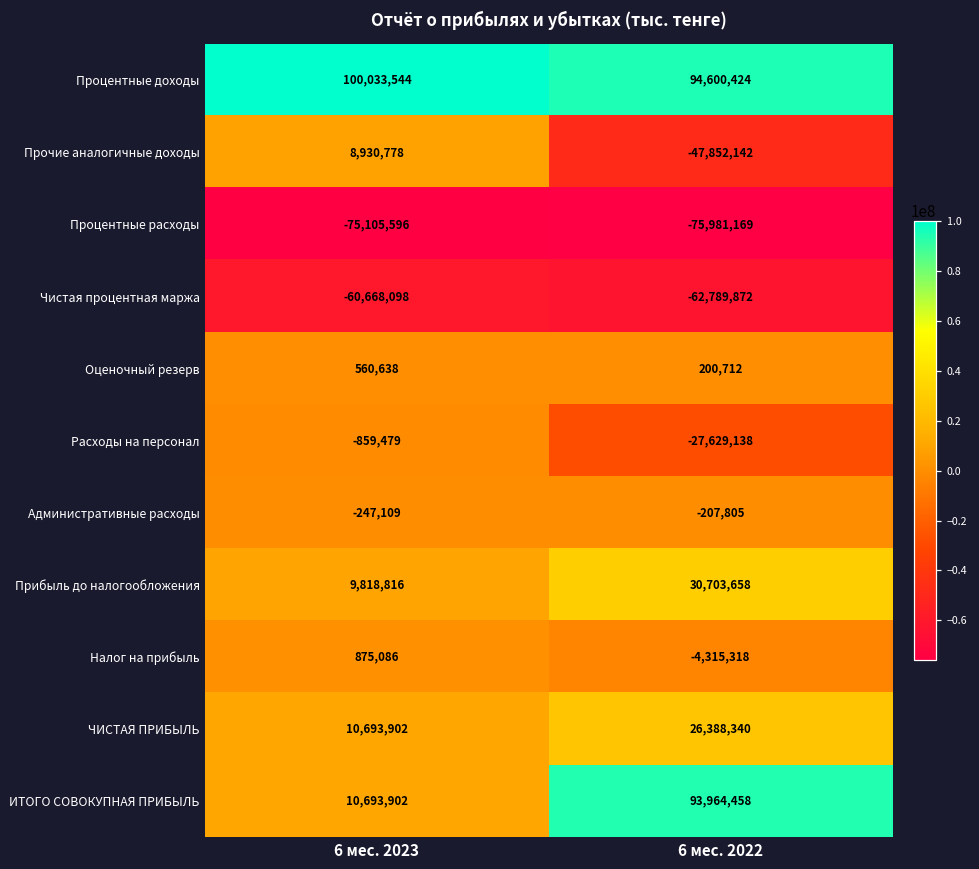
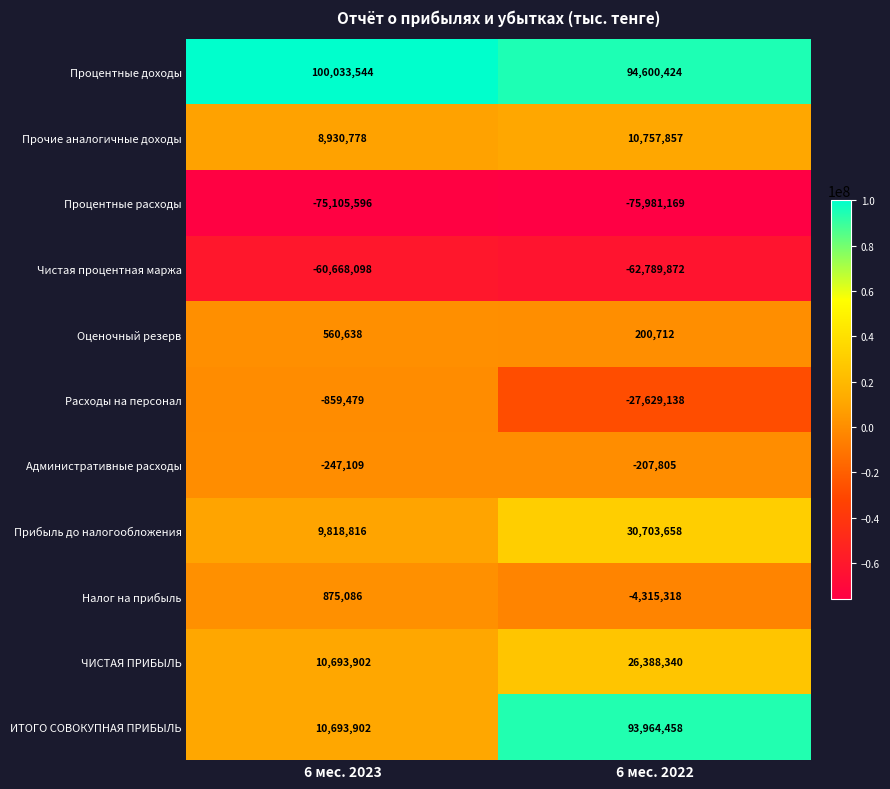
  {
    "Процентные доходы": {
      "6 мес. 2023": "100,033,544",
      "6 мес. 2022": "94,600,424"
    },
    "Прочие аналогичные доходы": {
      "6 мес. 2023": "8,930,778",
-     "6 мес. 2022": "-47,852,142"
+     "6 мес. 2022": "10,757,857"
    },
    "Процентные расходы": {
      "6 мес. 2023": "-75,105,596",
      "6 мес. 2022": "-75,981,169"
    },
    "Чистая процентная маржа": {
      "6 мес. 2023": "-60,668,098",
      "6 мес. 2022": "-62,789,872"
    },
    "Оценочный резерв": {
      "6 мес. 2023": "560,638",
      "6 мес. 2022": "200,712"
    },
    "Расходы на персонал": {
      "6 мес. 2023": "-859,479",
      "6 мес. 2022": "-27,629,138"
    },
    "Административные расходы": {
      "6 мес. 2023": "-247,109",
      "6 мес. 2022": "-207,805"
    },
    "Прибыль до налогообложения": {
      "6 мес. 2023": "9,818,816",
      "6 мес. 2022": "30,703,658"
    },
    "Налог на прибыль": {
      "6 мес. 2023": "875,086",
      "6 мес. 2022": "-4,315,318"
    },
    "ЧИСТАЯ ПРИБЫЛЬ": {
      "6 мес. 2023": "10,693,902",
      "6 мес. 2022": "26,388,340"
    },
    "ИТОГО СОВОКУПНАЯ ПРИБЫЛЬ": {
      "6 мес. 2023": "10,693,902",
      "6 мес. 2022": "93,964,458"
    }
  }
